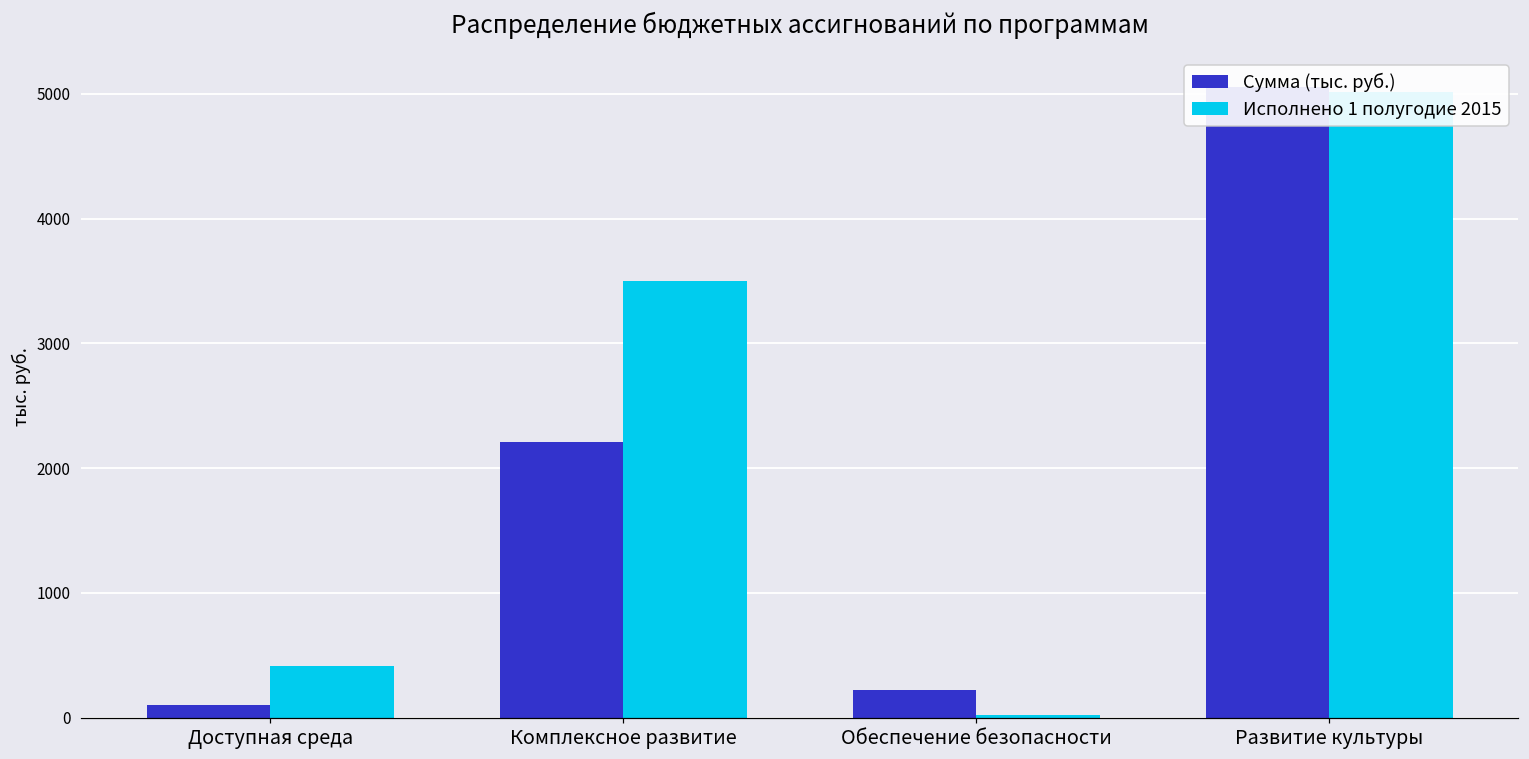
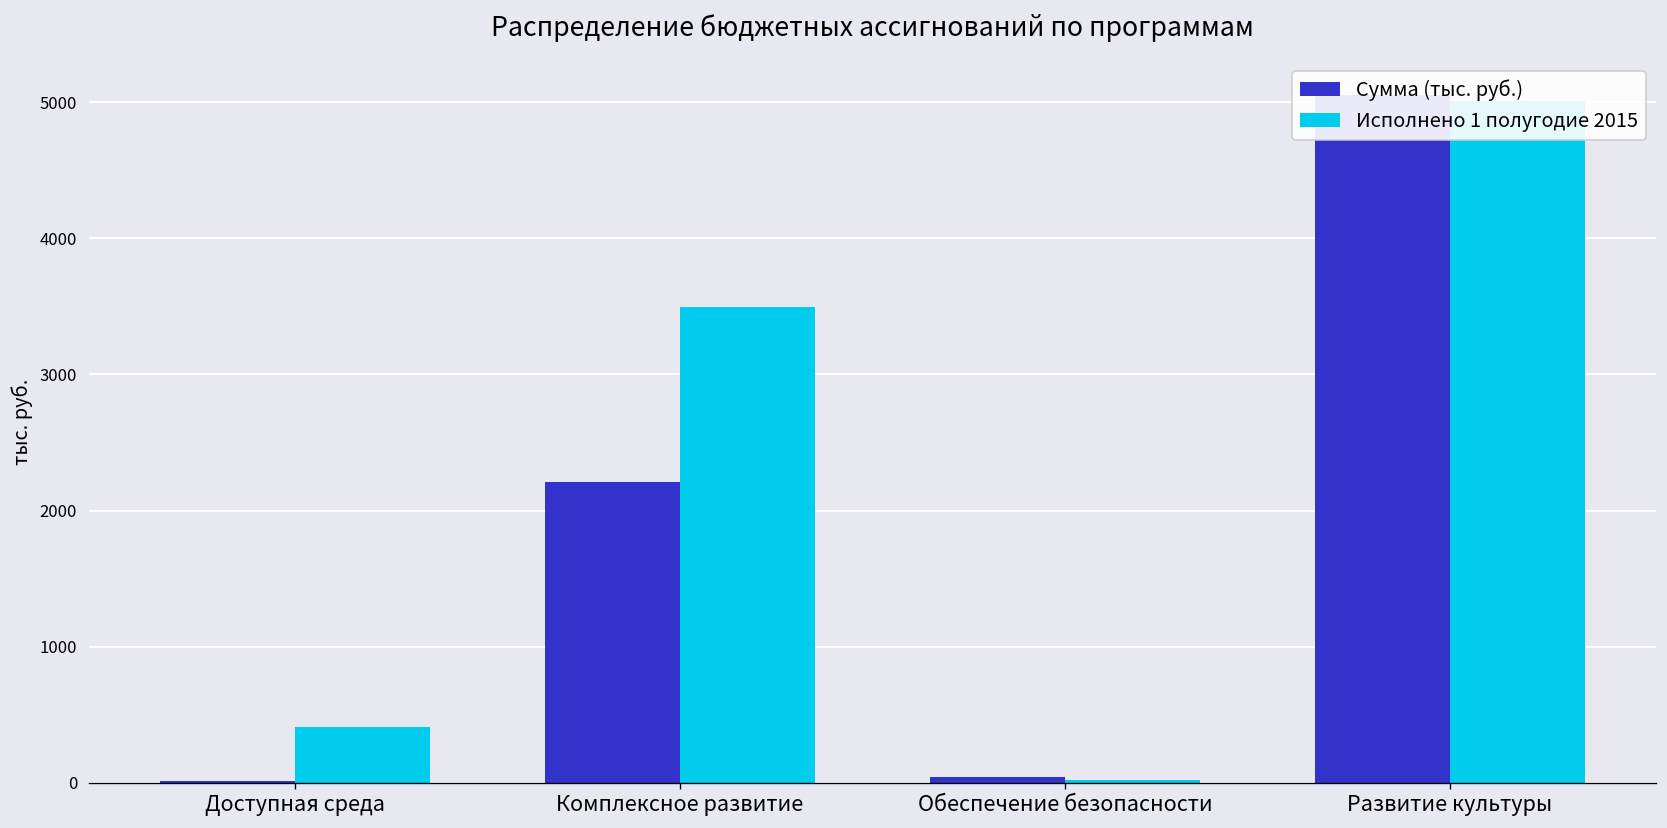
  {
    "Сумма (тыс. руб.)": {
-     "Доступная среда": 100,
+     "Доступная среда": 10,
      "Комплексное развитие": 2210,
-     "Обеспечение безопасности": 220
+     "Обеспечение безопасности": 50
    },
    "Исполнено 1 полугодие 2015": {
      "Доступная среда": 410,
      "Комплексное развитие": 3500
    }
  }
